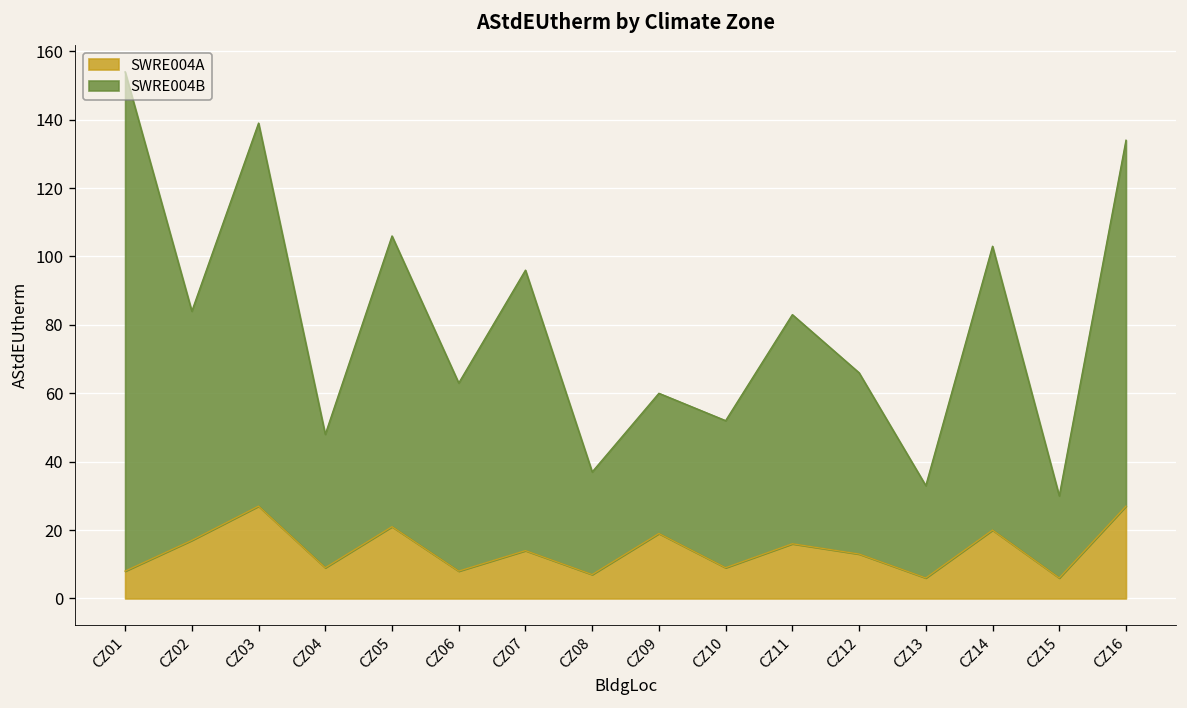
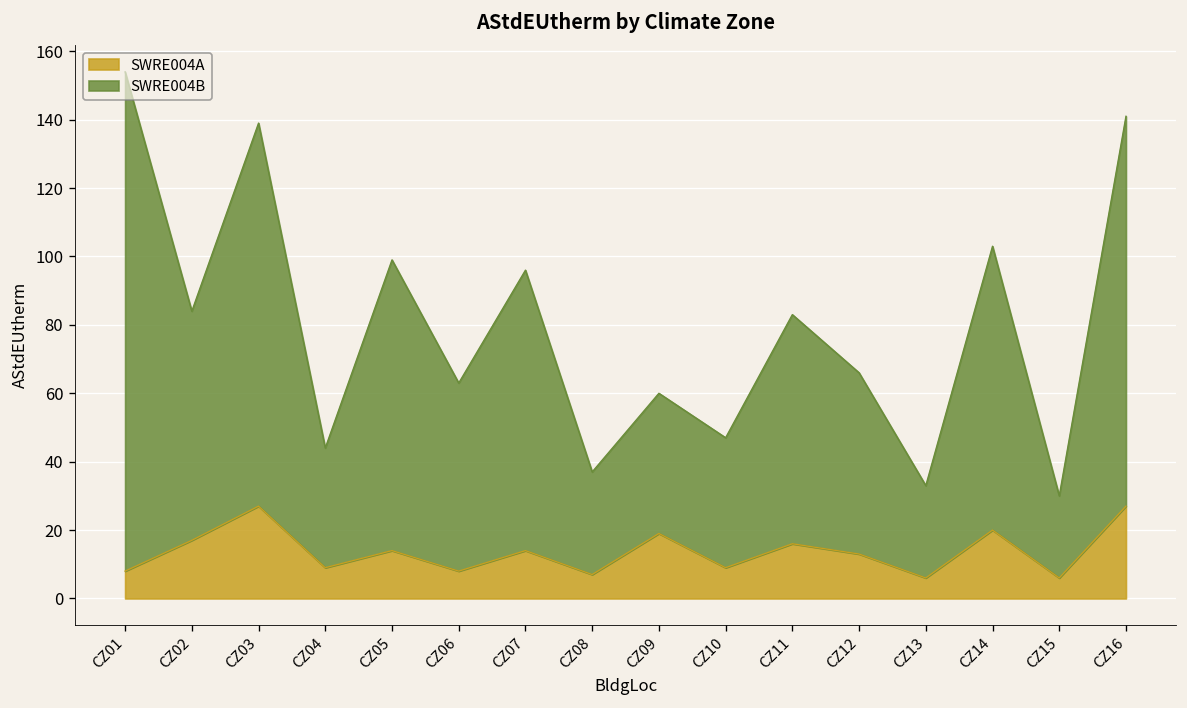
  {
    "SWRE004A": {
      "CZ01": 8,
      "CZ02": 17,
      "CZ03": 27,
      "CZ04": 9,
-     "CZ05": 21,
+     "CZ05": 14,
      "CZ06": 8,
      "CZ07": 14,
      "CZ08": 7,
      "CZ09": 19,
      "CZ10": 9,
      "CZ11": 16,
      "CZ12": 13,
      "CZ13": 6,
      "CZ14": 20,
      "CZ15": 6,
      "CZ16": 27
    },
    "SWRE004B": {
      "CZ02": 67,
      "CZ03": 112,
-     "CZ04": 39,
+     "CZ04": 35,
      "CZ05": 85,
      "CZ06": 55,
      "CZ07": 82,
      "CZ08": 30,
      "CZ09": 41,
-     "CZ10": 43,
+     "CZ10": 38,
      "CZ11": 67,
      "CZ12": 53,
      "CZ13": 27,
      "CZ14": 83,
      "CZ15": 24,
-     "CZ16": 107
+     "CZ16": 114
    }
  }
